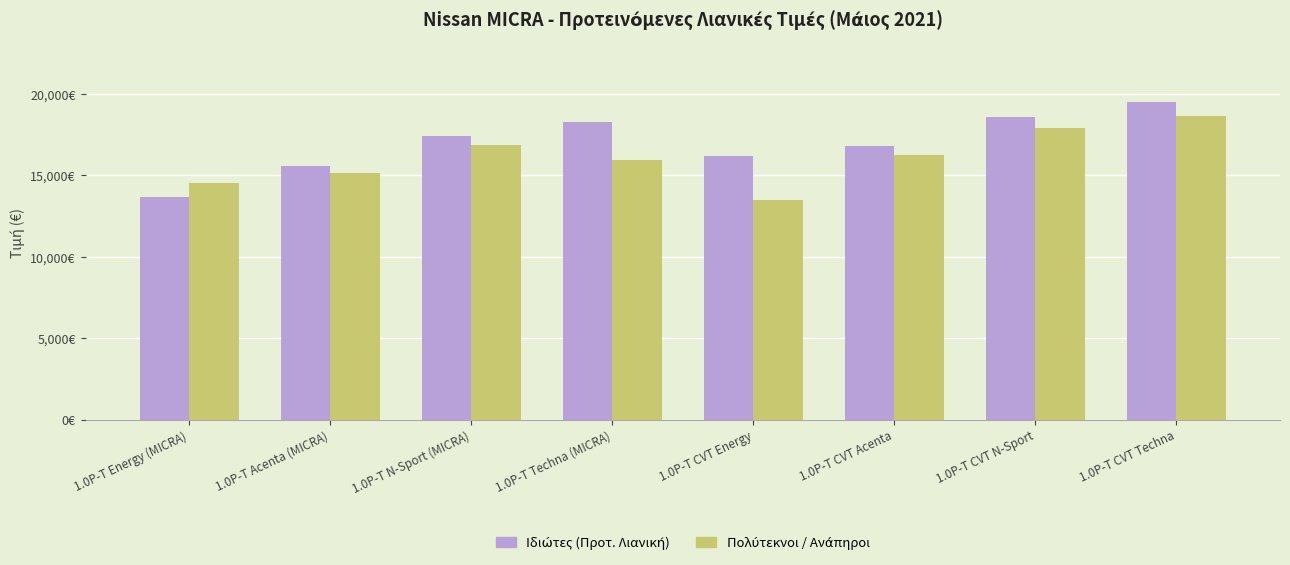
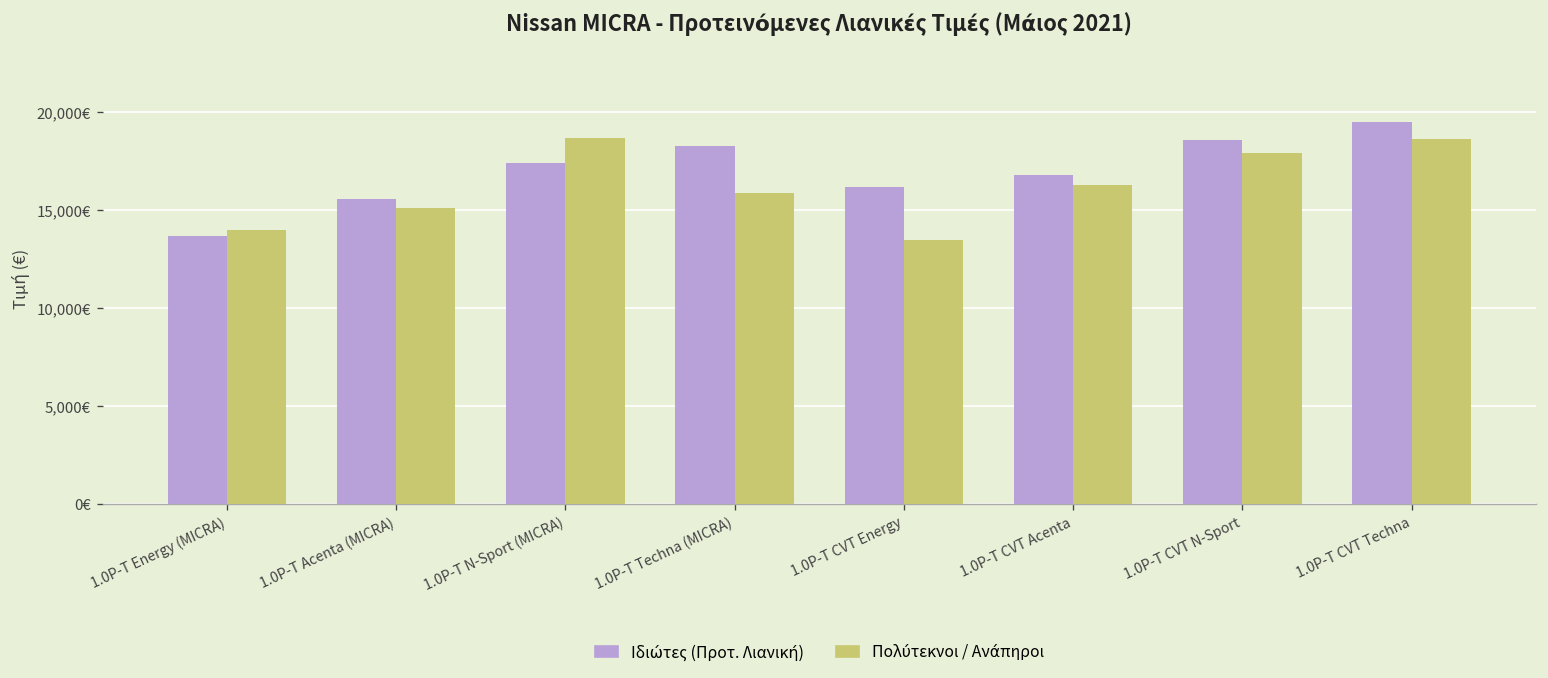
  {
    "Ιδιώτες (Προτ. Λιανική)": {
      "1.0P-T Energy (MICRA)": "13,700€",
      "1.0P-T Acenta (MICRA)": "15,600€",
      "1.0P-T N-Sport (MICRA)": "17,400€",
      "1.0P-T Techna (MICRA)": "18,300€",
      "1.0P-T CVT Energy": "16,200€",
      "1.0P-T CVT Acenta": "16,800€",
      "1.0P-T CVT N-Sport": "18,600€",
      "1.0P-T CVT Techna": "19,500€"
    },
    "Πολύτεκνοι / Ανάπηροι": {
-     "1.0P-T Energy (MICRA)": "14,500€",
+     "1.0P-T Energy (MICRA)": "14,000€",
      "1.0P-T Acenta (MICRA)": "15,100€",
-     "1.0P-T N-Sport (MICRA)": "16,900€",
+     "1.0P-T N-Sport (MICRA)": "18,700€",
      "1.0P-T Techna (MICRA)": "15,900€",
      "1.0P-T CVT Energy": "13,500€",
      "1.0P-T CVT Acenta": "16,300€",
      "1.0P-T CVT N-Sport": "17,900€",
      "1.0P-T CVT Techna": "18,700€"
    }
  }
